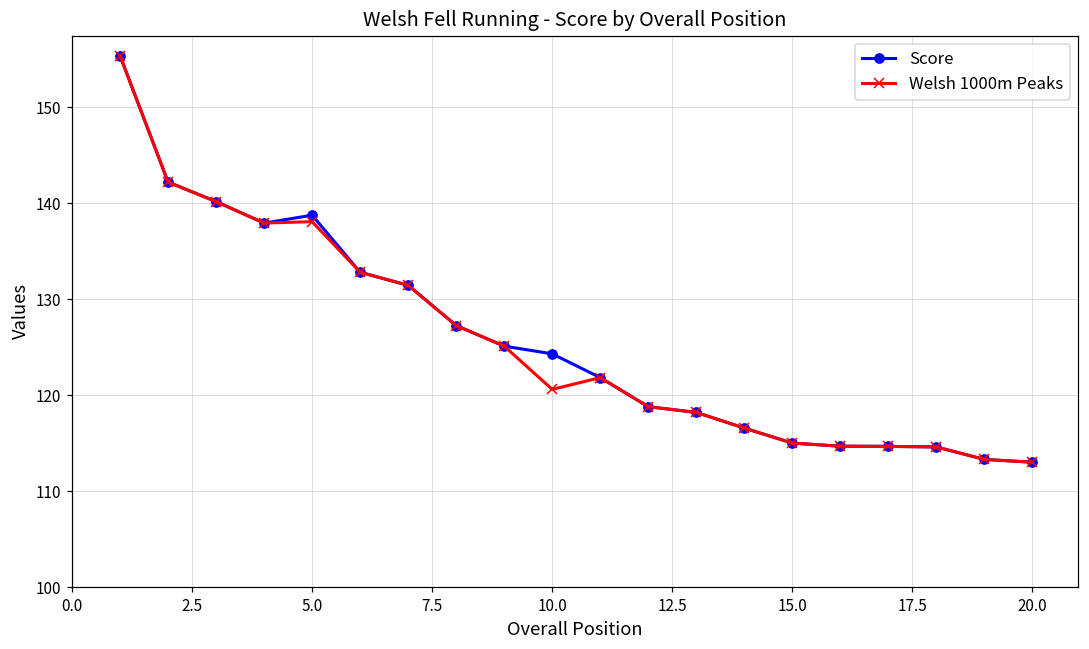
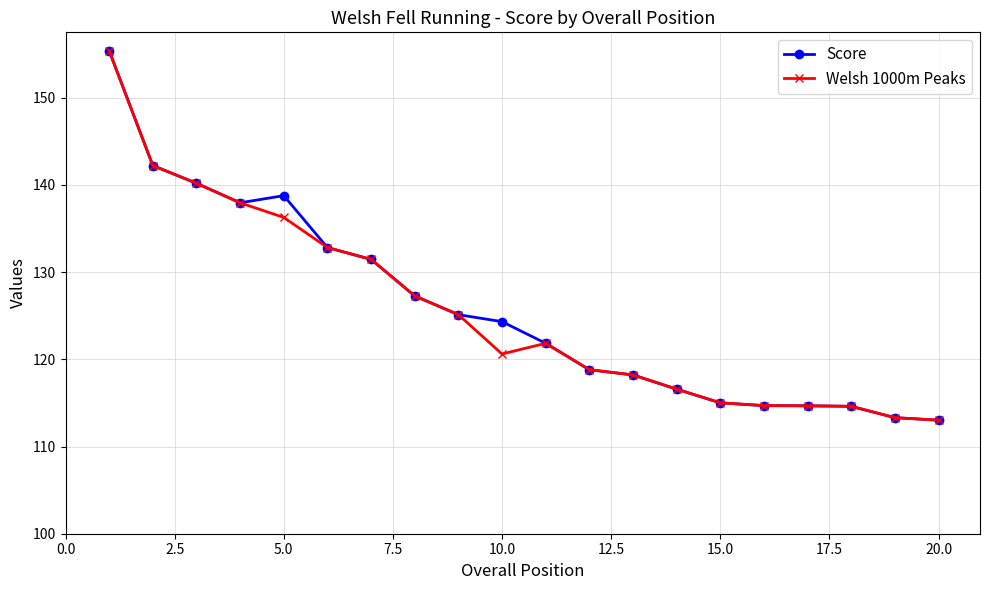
  {
    "Score": {
      "5.0": 139,
      "10.0": 124
    },
    "Welsh 1000m Peaks": {
-     "5.0": 138,
+     "5.0": 136,
      "10.0": 121
    }
  }
